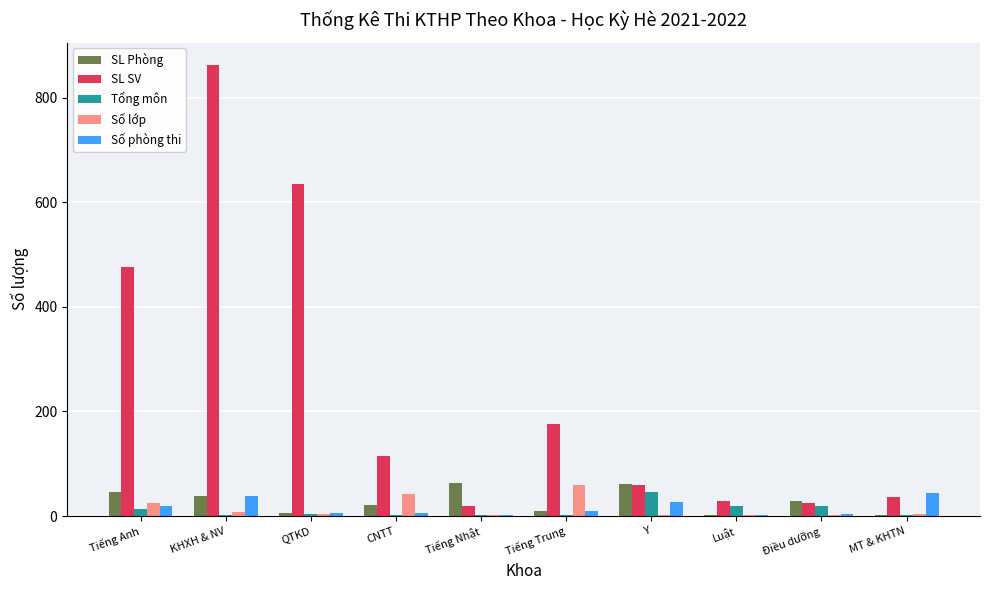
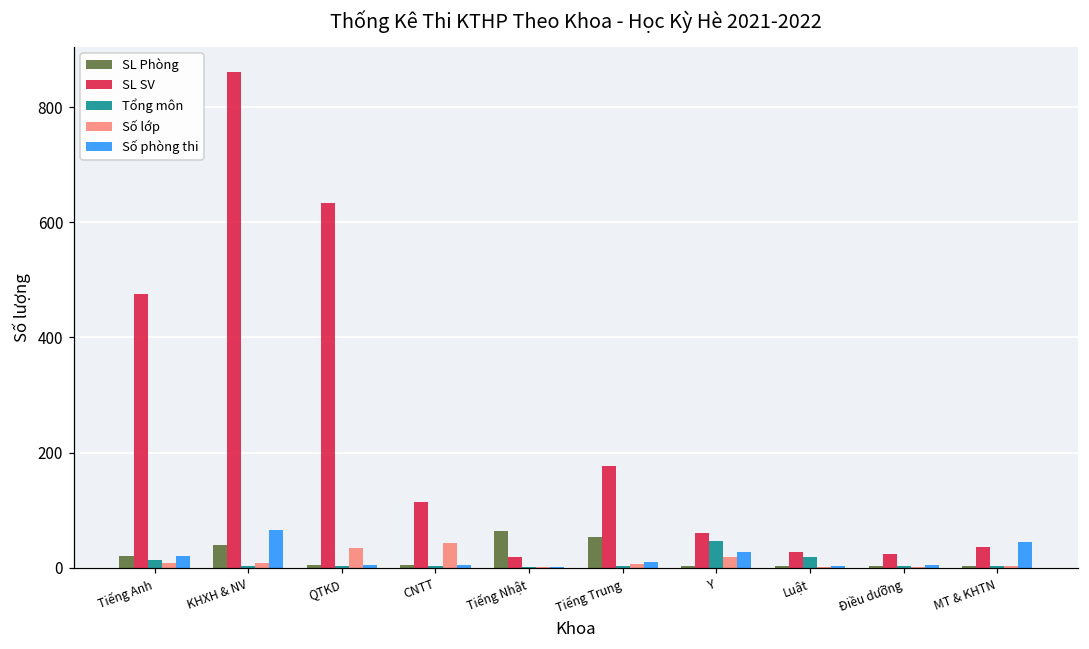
  {
    "SL Phòng": {
-     "Tiếng Anh": 50,
+     "Tiếng Anh": 20,
      "KHXH & NV": 40,
      "QTKD": 10,
-     "CNTT": 20,
+     "CNTT": 10,
      "Tiếng Nhật": 60,
-     "Tiếng Trung": 10,
-     "Y": 60,
-     "Điều dưỡng": 30
+     "Tiếng Trung": 50,
+     "Y": 0,
+     "Điều dưỡng": 0
    },
    "SL SV": {
      "Tiếng Anh": 480,
      "KHXH & NV": 860,
      "QTKD": 630,
      "CNTT": 110,
      "Tiếng Nhật": 20,
      "Tiếng Trung": 180,
      "Y": 60,
      "Luật": 30,
      "Điều dưỡng": 20,
      "MT & KHTN": 40
    },
    "Tổng môn": {
      "Tiếng Anh": 10,
      "Y": 50,
      "Luật": 20,
-     "Điều dưỡng": 20
+     "Điều dưỡng": 0
    },
    "Số lớp": {
-     "Tiếng Anh": 30,
+     "Tiếng Anh": 10,
      "KHXH & NV": 10,
-     "QTKD": 0,
+     "QTKD": 30,
      "CNTT": 40,
-     "Tiếng Trung": 60,
-     "Y": 0
+     "Tiếng Trung": 10,
+     "Y": 20
    },
    "Số phòng thi": {
      "Tiếng Anh": 20,
-     "KHXH & NV": 40,
+     "KHXH & NV": 70,
      "QTKD": 10,
      "CNTT": 10,
      "Tiếng Trung": 10,
      "Y": 30,
      "MT & KHTN": 40
    }
  }
